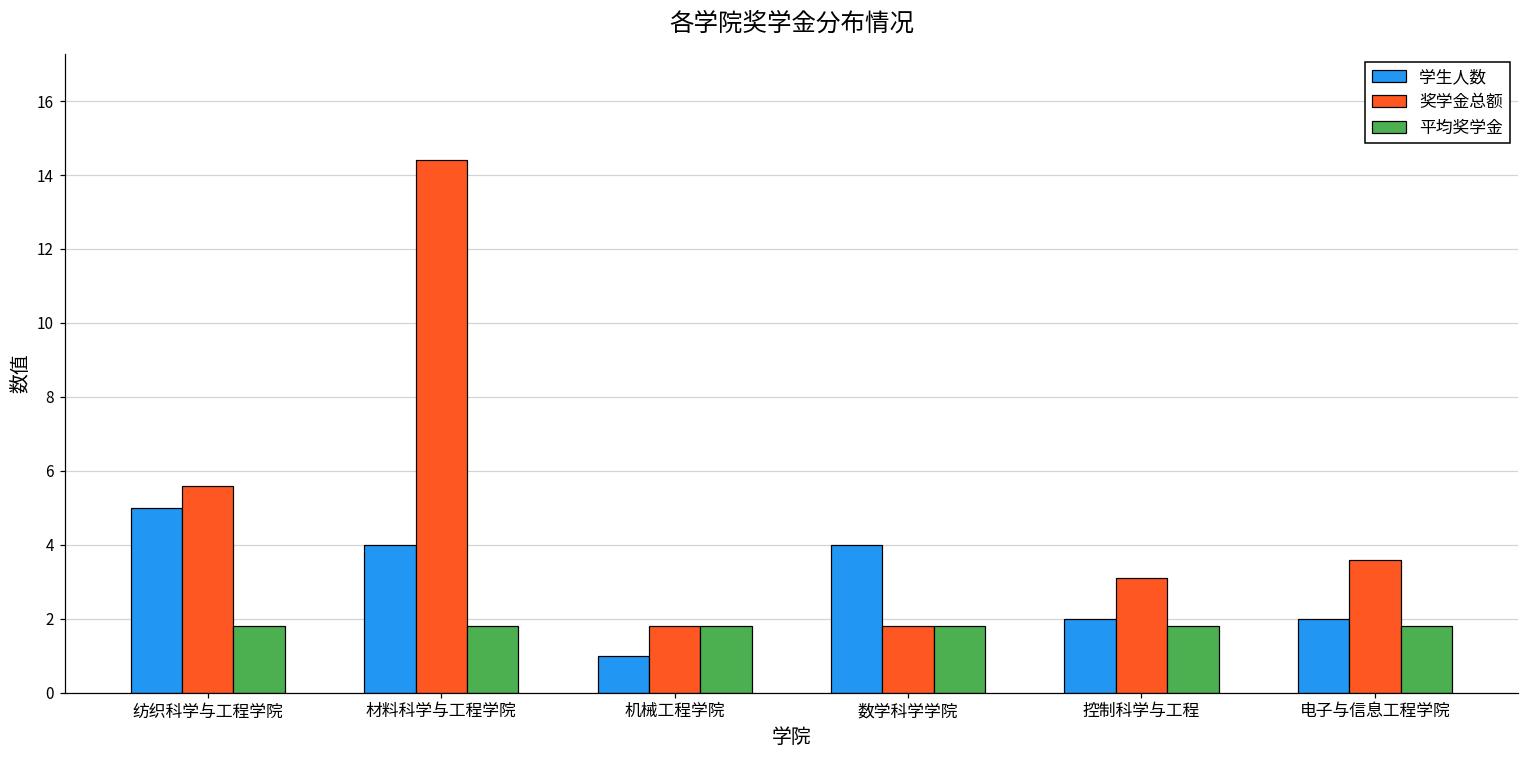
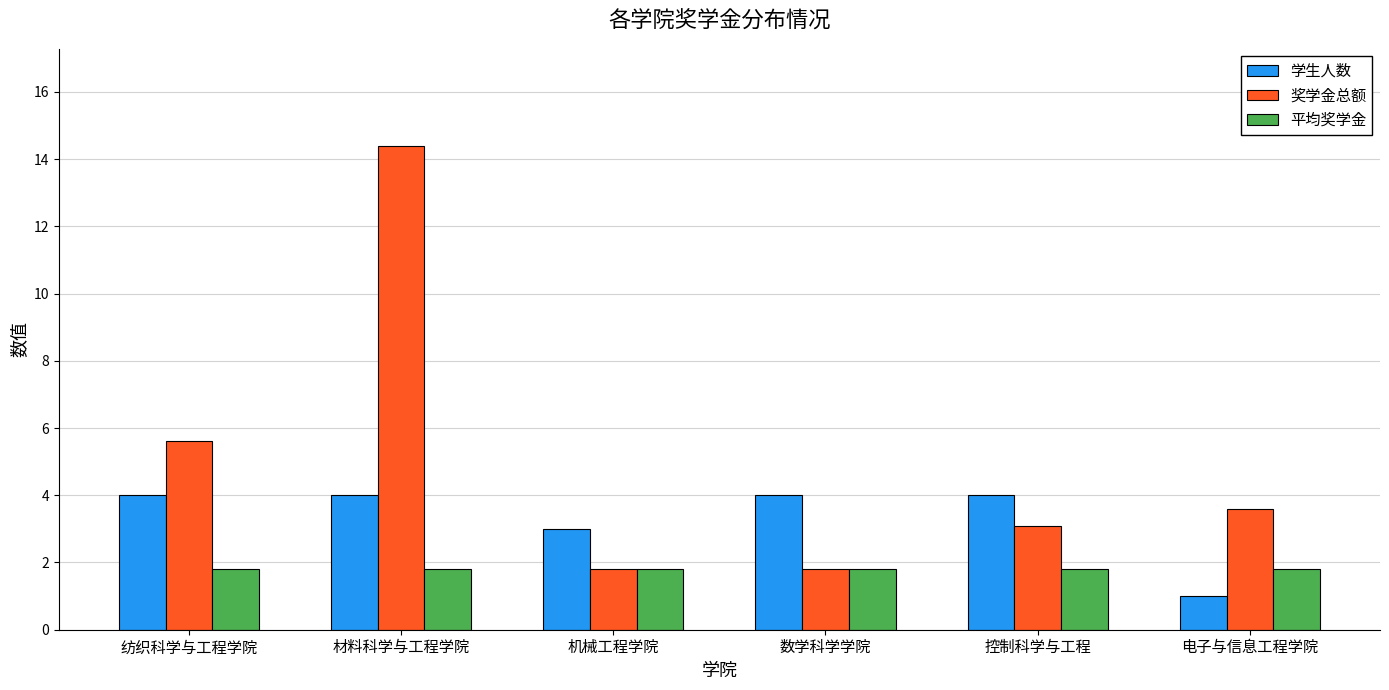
  {
    "学生人数": {
-     "纺织科学与工程学院": 5,
+     "纺织科学与工程学院": 4,
      "材料科学与工程学院": 4,
-     "机械工程学院": 1,
+     "机械工程学院": 3,
      "数学科学学院": 4,
-     "控制科学与工程": 2,
-     "电子与信息工程学院": 2
+     "控制科学与工程": 4,
+     "电子与信息工程学院": 1
    },
    "奖学金总额": {
      "纺织科学与工程学院": 5.6,
      "材料科学与工程学院": 14.4,
      "机械工程学院": 1.8,
      "数学科学学院": 1.8,
      "控制科学与工程": 3.1,
      "电子与信息工程学院": 3.6
    },
    "平均奖学金": {
      "纺织科学与工程学院": 1.8,
      "材料科学与工程学院": 1.8,
      "机械工程学院": 1.8,
      "数学科学学院": 1.8,
      "控制科学与工程": 1.8,
      "电子与信息工程学院": 1.8
    }
  }
